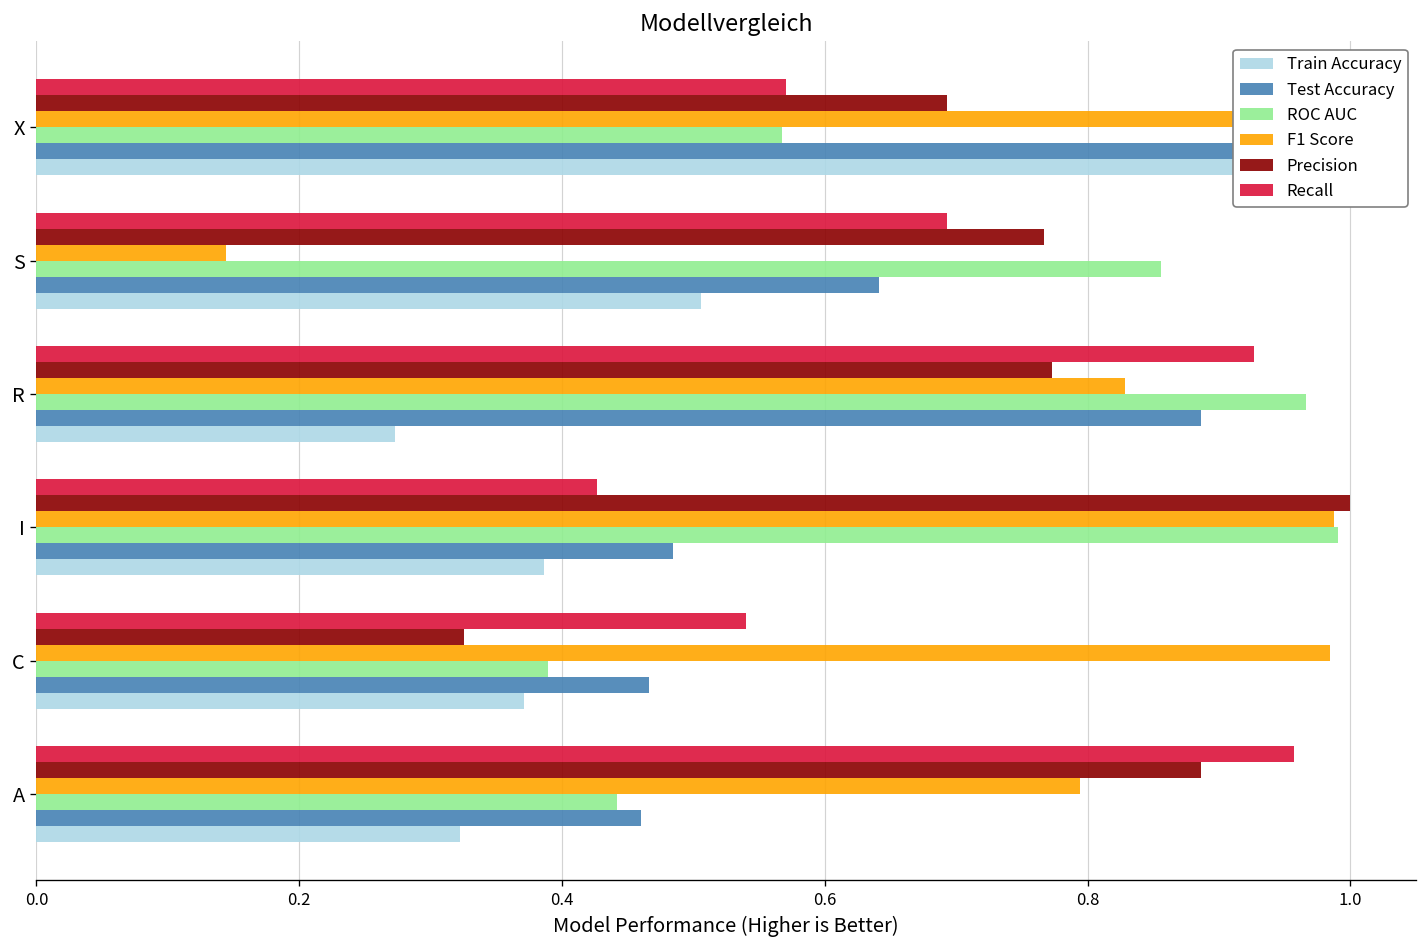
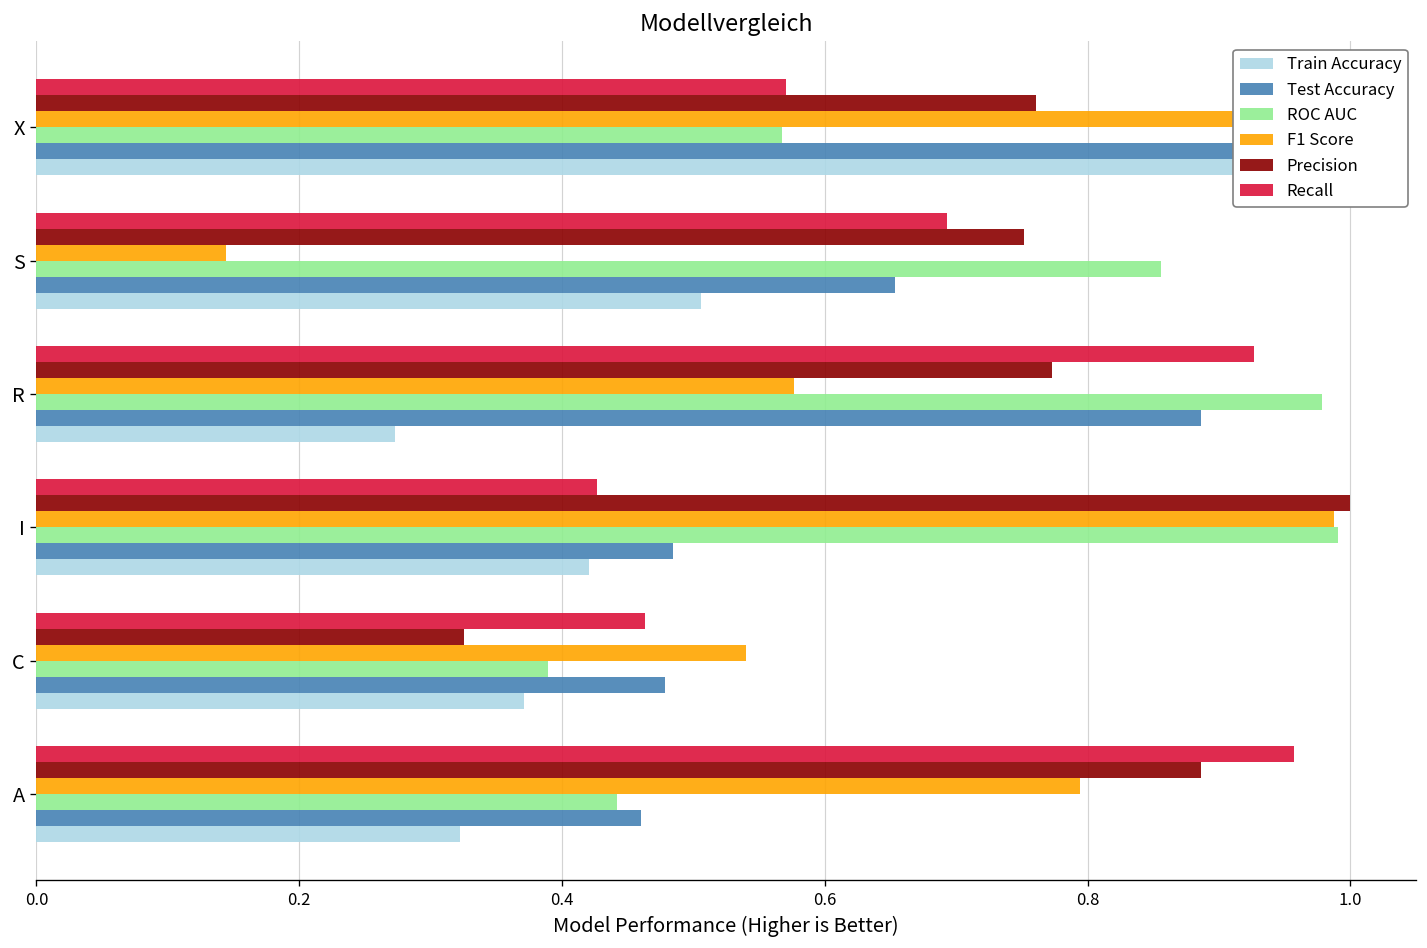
  {
    "Train Accuracy": {
      "S": 0.506,
      "R": 0.273,
-     "I": 0.387,
+     "I": 0.420,
      "C": 0.371,
      "A": 0.322
    },
    "Test Accuracy": {
-     "S": 0.641,
+     "S": 0.653,
      "R": 0.887,
      "I": 0.485,
-     "C": 0.466,
+     "C": 0.479,
      "A": 0.460
    },
    "ROC AUC": {
      "X": 0.567,
      "S": 0.856,
-     "R": 0.966,
+     "R": 0.979,
      "I": 0.991,
      "C": 0.390,
      "A": 0.442
    },
    "F1 Score": {
      "S": 0.144,
-     "R": 0.828,
+     "R": 0.577,
      "I": 0.988,
-     "C": 0.985,
+     "C": 0.540,
      "A": 0.794
    },
    "Precision": {
-     "X": 0.693,
-     "S": 0.767,
+     "X": 0.761,
+     "S": 0.752,
      "R": 0.773,
      "I": 1.000,
      "C": 0.325,
      "A": 0.887
    },
    "Recall": {
      "X": 0.571,
      "S": 0.693,
      "R": 0.926,
      "I": 0.426,
-     "C": 0.540,
+     "C": 0.463,
      "A": 0.957
    }
  }
